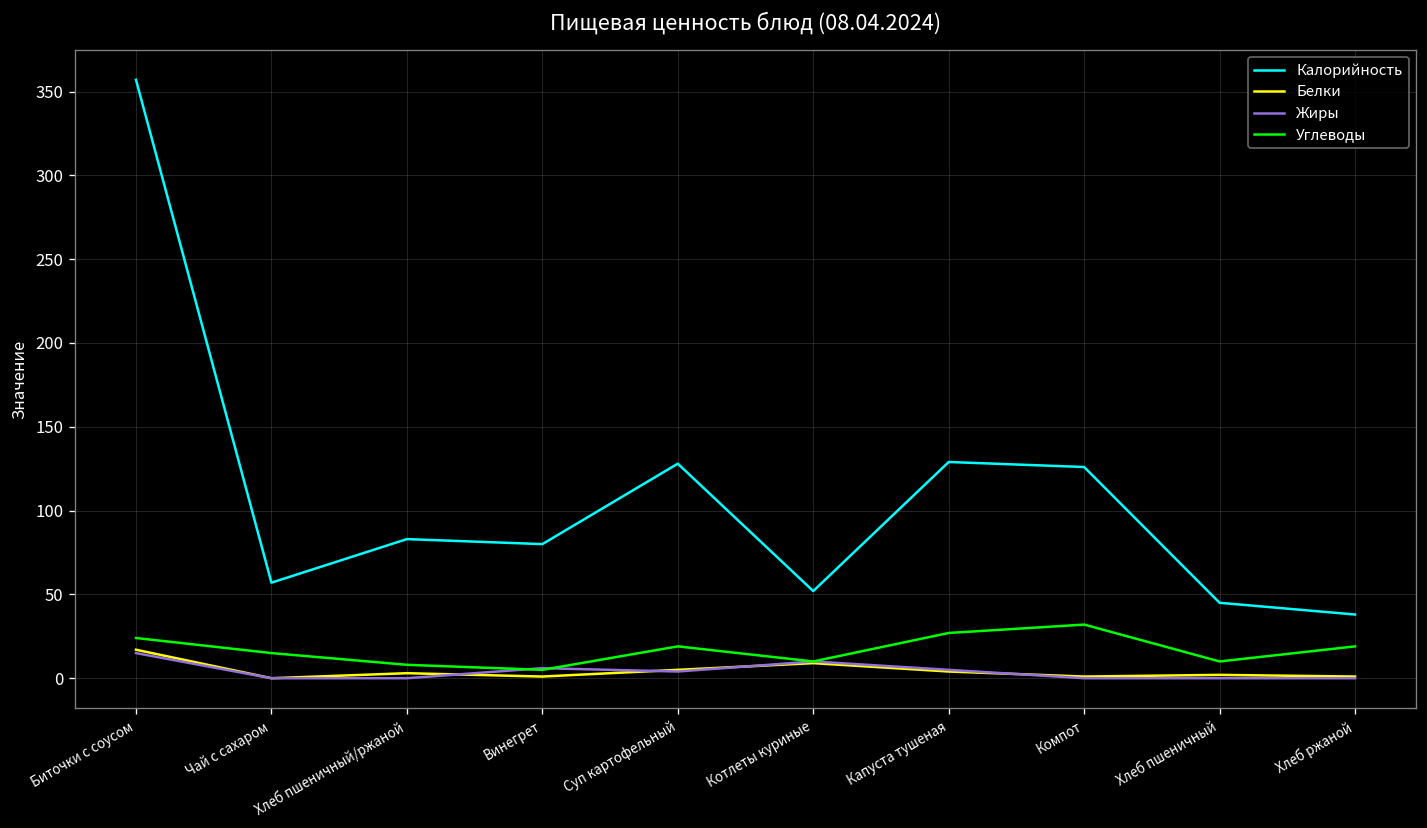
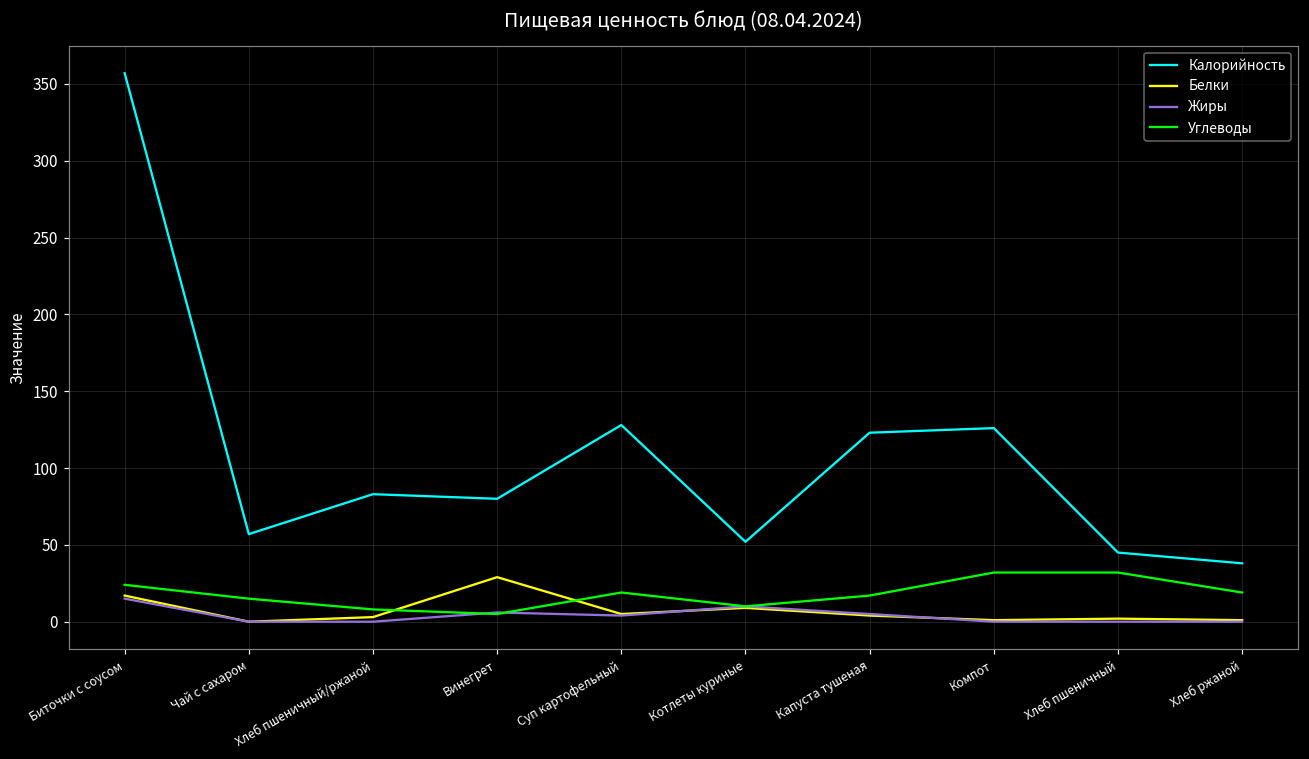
  {
    "Калорийность": {
      "Биточки с соусом": 357,
      "Чай с сахаром": 57,
      "Хлеб пшеничный/ржаной": 83,
      "Винегрет": 80,
      "Суп картофельный": 128,
      "Котлеты куриные": 52,
-     "Капуста тушеная": 129,
+     "Капуста тушеная": 123,
      "Компот": 126,
      "Хлеб пшеничный": 45,
      "Хлеб ржаной": 38
    },
    "Белки": {
      "Биточки с соусом": 17,
      "Хлеб пшеничный/ржаной": 3,
-     "Винегрет": 1,
+     "Винегрет": 29,
      "Хлеб пшеничный": 2
    },
    "Жиры": {
      "Биточки с соусом": 15,
      "Хлеб пшеничный/ржаной": 0,
      "Хлеб пшеничный": 0
    },
    "Углеводы": {
      "Биточки с соусом": 24,
      "Чай с сахаром": 15,
      "Хлеб пшеничный/ржаной": 8,
      "Суп картофельный": 19,
-     "Капуста тушеная": 27,
+     "Капуста тушеная": 17,
      "Компот": 32,
-     "Хлеб пшеничный": 10,
+     "Хлеб пшеничный": 32,
      "Хлеб ржаной": 19
    }
  }
